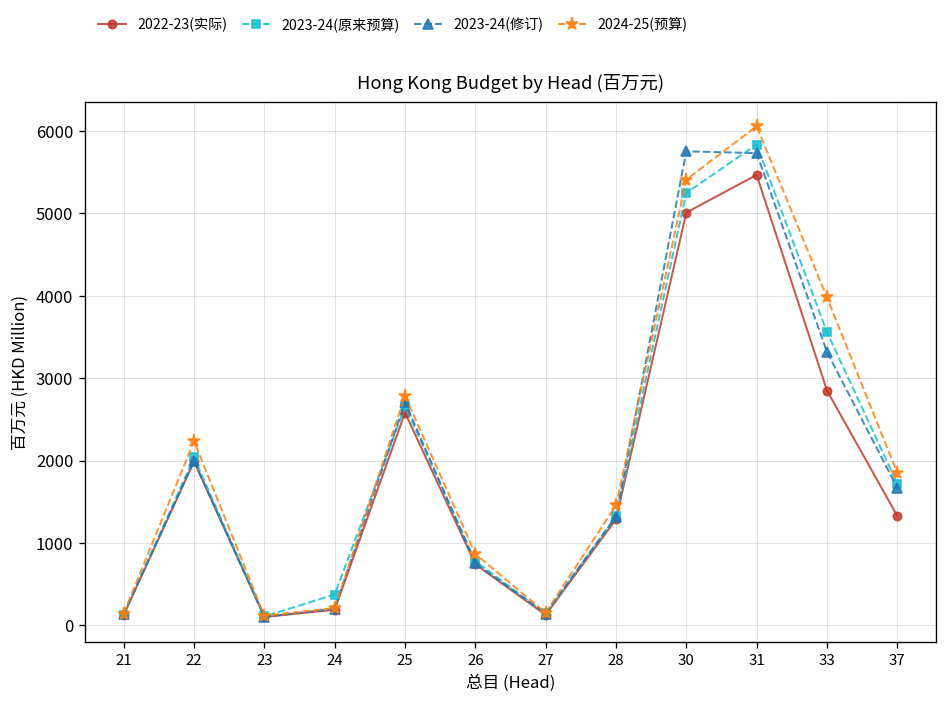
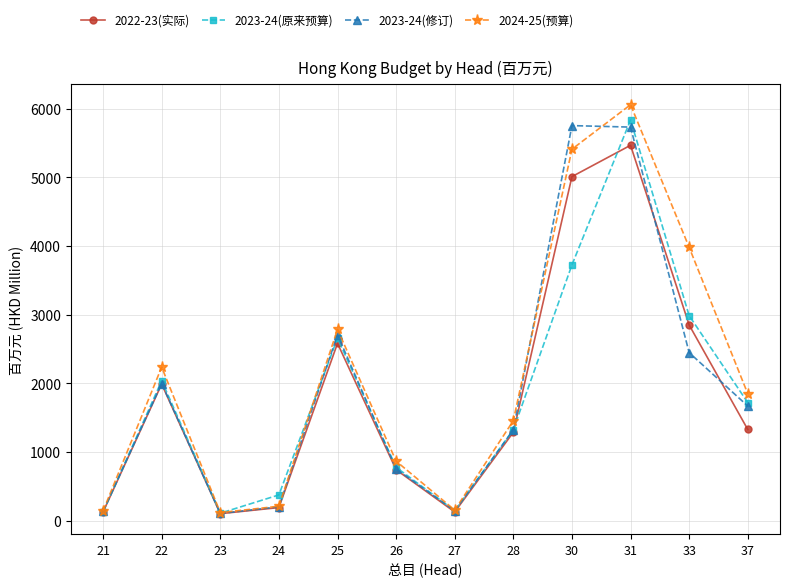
  {
    "2022-23(实际)": {
      "25": 2600,
      "30": 5000,
      "31": 5500,
      "33": 2800,
      "37": 1300
    },
    "2023-24(原来预算)": {
      "22": 2000,
      "24": 400,
      "25": 2700,
-     "30": 5200,
+     "30": 3700,
      "31": 5800,
-     "33": 3600,
+     "33": 3000,
      "37": 1700
    },
    "2023-24(修订)": {
      "25": 2700,
      "30": 5800,
      "31": 5700,
-     "33": 3300,
+     "33": 2400,
      "37": 1700
    },
    "2024-25(预算)": {
      "22": 2200,
      "25": 2800,
      "26": 900,
      "28": 1500,
      "30": 5400,
      "31": 6100,
      "33": 4000,
      "37": 1800
    }
  }
